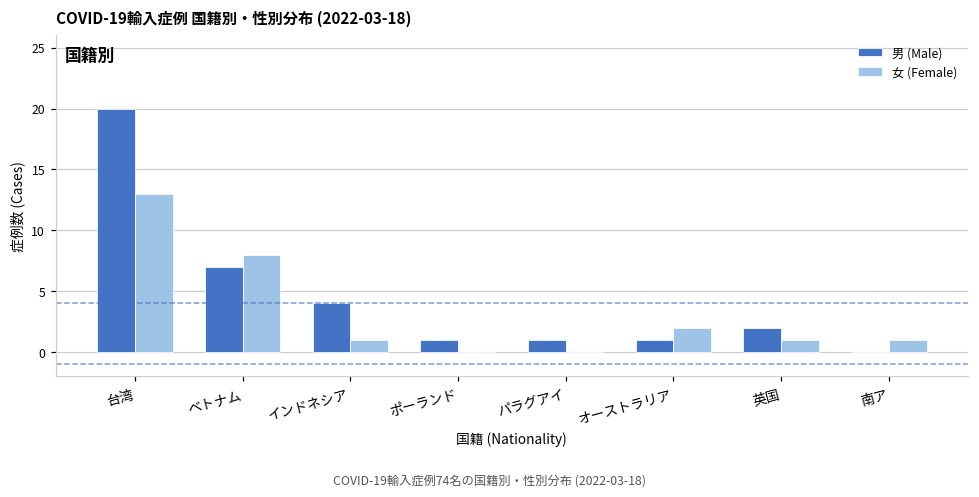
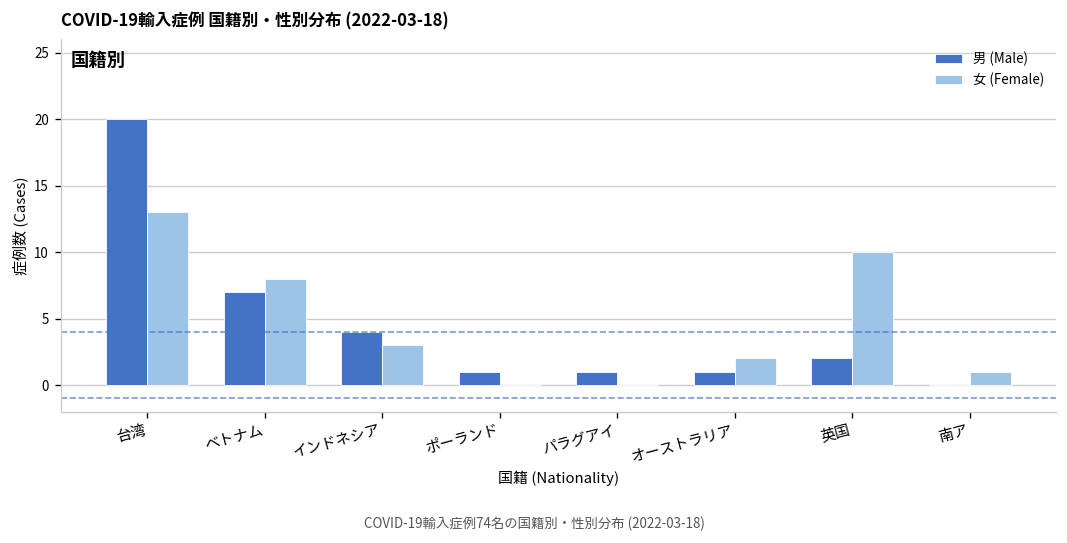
  {
    "男 (Male)": {
      "台湾": 20,
      "ベトナム": 7,
      "インドネシア": 4,
      "ポーランド": 1,
      "パラグアイ": 1,
      "オーストラリア": 1,
      "英国": 2,
      "南ア": 0
    },
    "女 (Female)": {
      "台湾": 13,
      "ベトナム": 8,
-     "インドネシア": 1,
+     "インドネシア": 3,
      "ポーランド": 0,
      "パラグアイ": 0,
      "オーストラリア": 2,
-     "英国": 1,
+     "英国": 10,
      "南ア": 1
    }
  }
